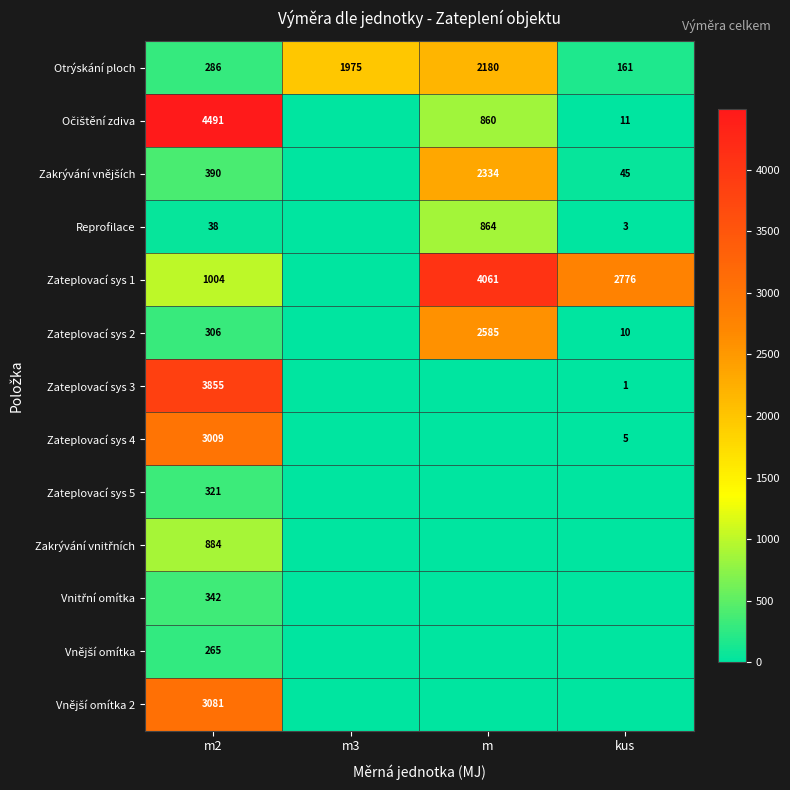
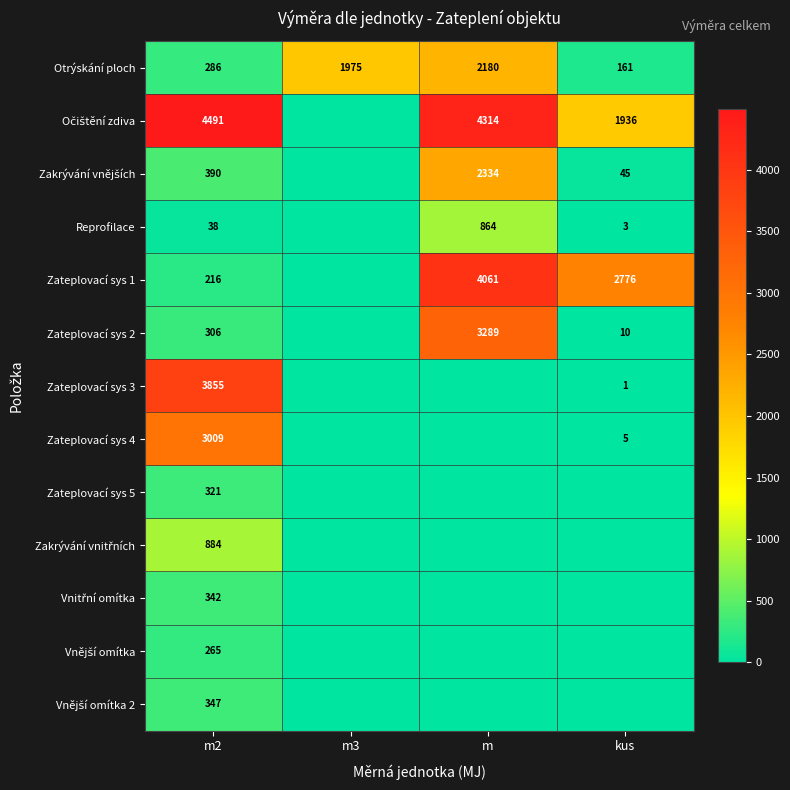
  {
    "Otrýskání ploch": {
      "m2": 286,
      "m3": 1975,
      "m": 2180,
      "kus": 161
    },
    "Očištění zdiva": {
      "m2": 4491,
-     "m": 860,
-     "kus": 11
+     "m": 4314,
+     "kus": 1936
    },
    "Zakrývání vnějších": {
      "m2": 390,
      "m": 2334,
      "kus": 45
    },
    "Reprofilace": {
      "m2": 38,
      "m": 864,
      "kus": 3
    },
    "Zateplovací sys 1": {
-     "m2": 1004,
+     "m2": 216,
      "m": 4061,
      "kus": 2776
    },
    "Zateplovací sys 2": {
      "m2": 306,
-     "m": 2585,
+     "m": 3289,
      "kus": 10
    },
    "Zateplovací sys 3": {
      "m2": 3855,
      "kus": 1
    },
    "Zateplovací sys 4": {
      "m2": 3009,
      "kus": 5
    },
    "Zateplovací sys 5": {
      "m2": 321
    },
    "Zakrývání vnitřních": {
      "m2": 884
    },
    "Vnitřní omítka": {
      "m2": 342
    },
    "Vnější omítka": {
      "m2": 265
    },
    "Vnější omítka 2": {
-     "m2": 3081
+     "m2": 347
    }
  }
